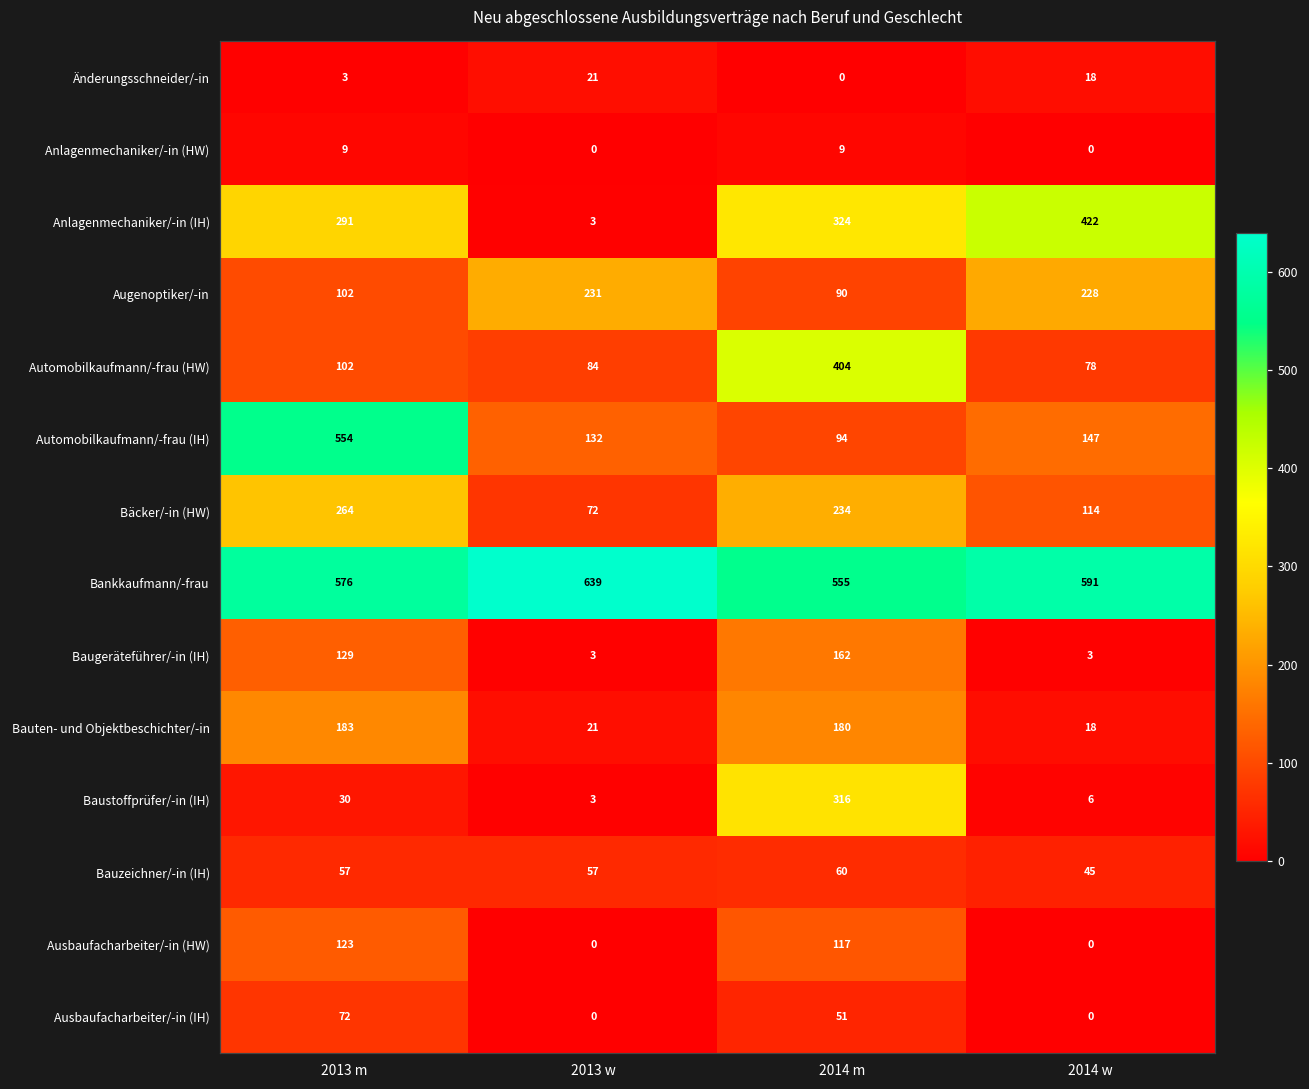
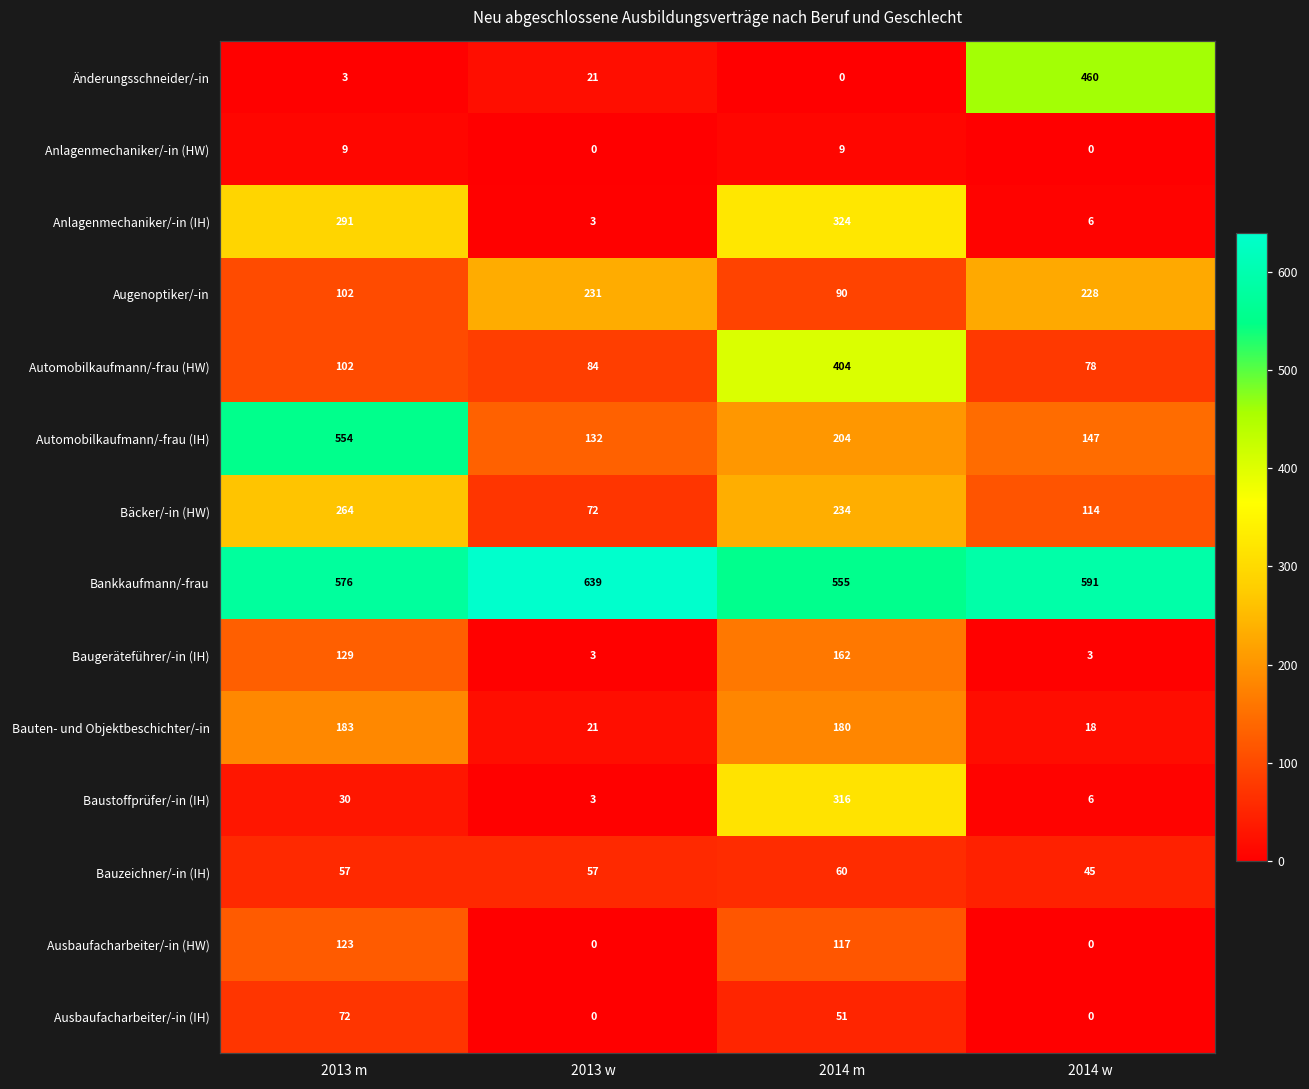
  {
    "Änderungsschneider/-in": {
      "2013 m": 3,
      "2013 w": 21,
      "2014 m": 0,
-     "2014 w": 18
+     "2014 w": 460
    },
    "Anlagenmechaniker/-in (HW)": {
      "2013 m": 9,
      "2013 w": 0,
      "2014 m": 9,
      "2014 w": 0
    },
    "Anlagenmechaniker/-in (IH)": {
      "2013 m": 291,
      "2013 w": 3,
      "2014 m": 324,
-     "2014 w": 422
+     "2014 w": 6
    },
    "Augenoptiker/-in": {
      "2013 m": 102,
      "2013 w": 231,
      "2014 m": 90,
      "2014 w": 228
    },
    "Automobilkaufmann/-frau (HW)": {
      "2013 m": 102,
      "2013 w": 84,
      "2014 m": 404,
      "2014 w": 78
    },
    "Automobilkaufmann/-frau (IH)": {
      "2013 m": 554,
      "2013 w": 132,
-     "2014 m": 94,
+     "2014 m": 204,
      "2014 w": 147
    },
    "Bäcker/-in (HW)": {
      "2013 m": 264,
      "2013 w": 72,
      "2014 m": 234,
      "2014 w": 114
    },
    "Bankkaufmann/-frau": {
      "2013 m": 576,
      "2013 w": 639,
      "2014 m": 555,
      "2014 w": 591
    },
    "Baugeräteführer/-in (IH)": {
      "2013 m": 129,
      "2013 w": 3,
      "2014 m": 162,
      "2014 w": 3
    },
    "Bauten- und Objektbeschichter/-in": {
      "2013 m": 183,
      "2013 w": 21,
      "2014 m": 180,
      "2014 w": 18
    },
    "Baustoffprüfer/-in (IH)": {
      "2013 m": 30,
      "2013 w": 3,
      "2014 m": 316,
      "2014 w": 6
    },
    "Bauzeichner/-in (IH)": {
      "2013 m": 57,
      "2013 w": 57,
      "2014 m": 60,
      "2014 w": 45
    },
    "Ausbaufacharbeiter/-in (HW)": {
      "2013 m": 123,
      "2013 w": 0,
      "2014 m": 117,
      "2014 w": 0
    },
    "Ausbaufacharbeiter/-in (IH)": {
      "2013 m": 72,
      "2013 w": 0,
      "2014 m": 51,
      "2014 w": 0
    }
  }
